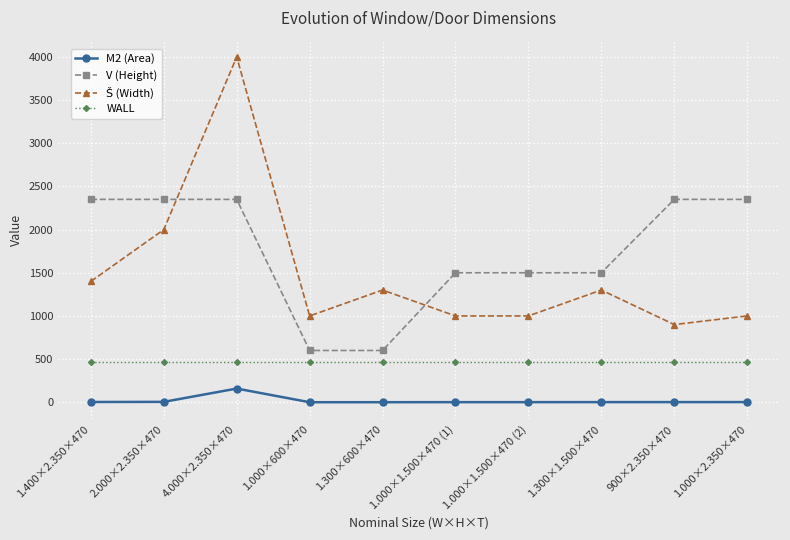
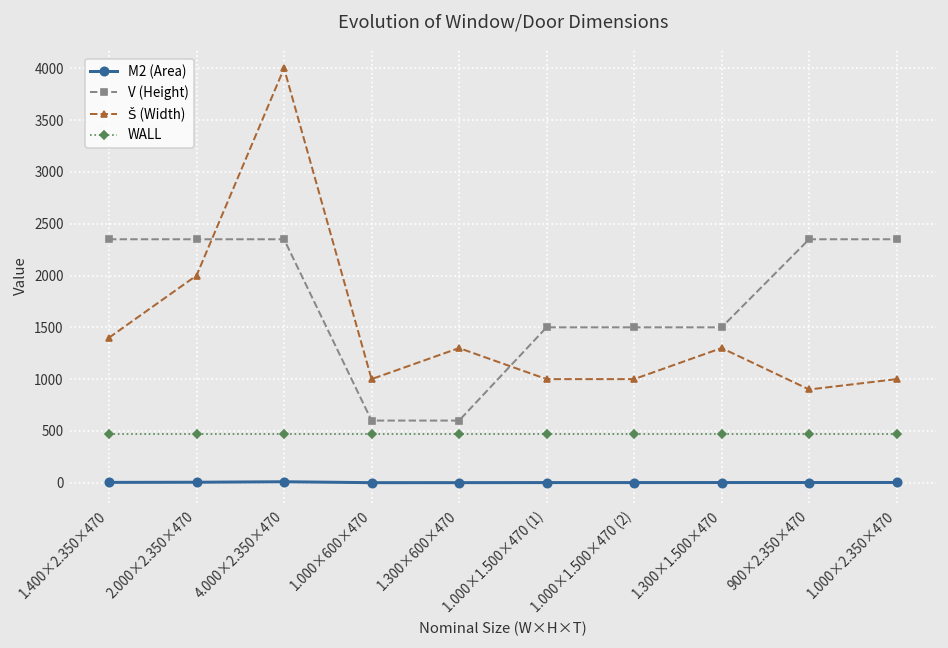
  {
    "M2 (Area)": {
      "1.400×2.350×470": 0,
      "2.000×2.350×470": 0,
-     "4.000×2.350×470": 200,
+     "4.000×2.350×470": 0,
      "1.000×600×470": 0,
      "1.300×600×470": 0,
      "1.000×1.500×470 (1)": 0,
      "1.000×1.500×470 (2)": 0,
      "1.300×1.500×470": 0,
      "900×2.350×470": 0,
      "1.000×2.350×470": 0
    },
    "V (Height)": {
      "1.400×2.350×470": 2400,
      "2.000×2.350×470": 2400,
      "4.000×2.350×470": 2400,
      "1.000×600×470": 600,
      "1.300×600×470": 600,
      "1.000×1.500×470 (1)": 1500,
      "1.000×1.500×470 (2)": 1500,
      "1.300×1.500×470": 1500,
      "900×2.350×470": 2400,
      "1.000×2.350×470": 2400
    },
    "Š (Width)": {
      "1.400×2.350×470": 1400,
      "2.000×2.350×470": 2000,
      "4.000×2.350×470": 4000,
      "1.000×600×470": 1000,
      "1.300×600×470": 1300,
      "1.000×1.500×470 (1)": 1000,
      "1.000×1.500×470 (2)": 1000,
      "1.300×1.500×470": 1300,
      "900×2.350×470": 900,
      "1.000×2.350×470": 1000
    },
    "WALL": {
      "1.400×2.350×470": 500,
      "2.000×2.350×470": 500,
      "4.000×2.350×470": 500,
      "1.000×600×470": 500,
      "1.300×600×470": 500,
      "1.000×1.500×470 (1)": 500,
      "1.000×1.500×470 (2)": 500,
      "1.300×1.500×470": 500,
      "900×2.350×470": 500,
      "1.000×2.350×470": 500
    }
  }
